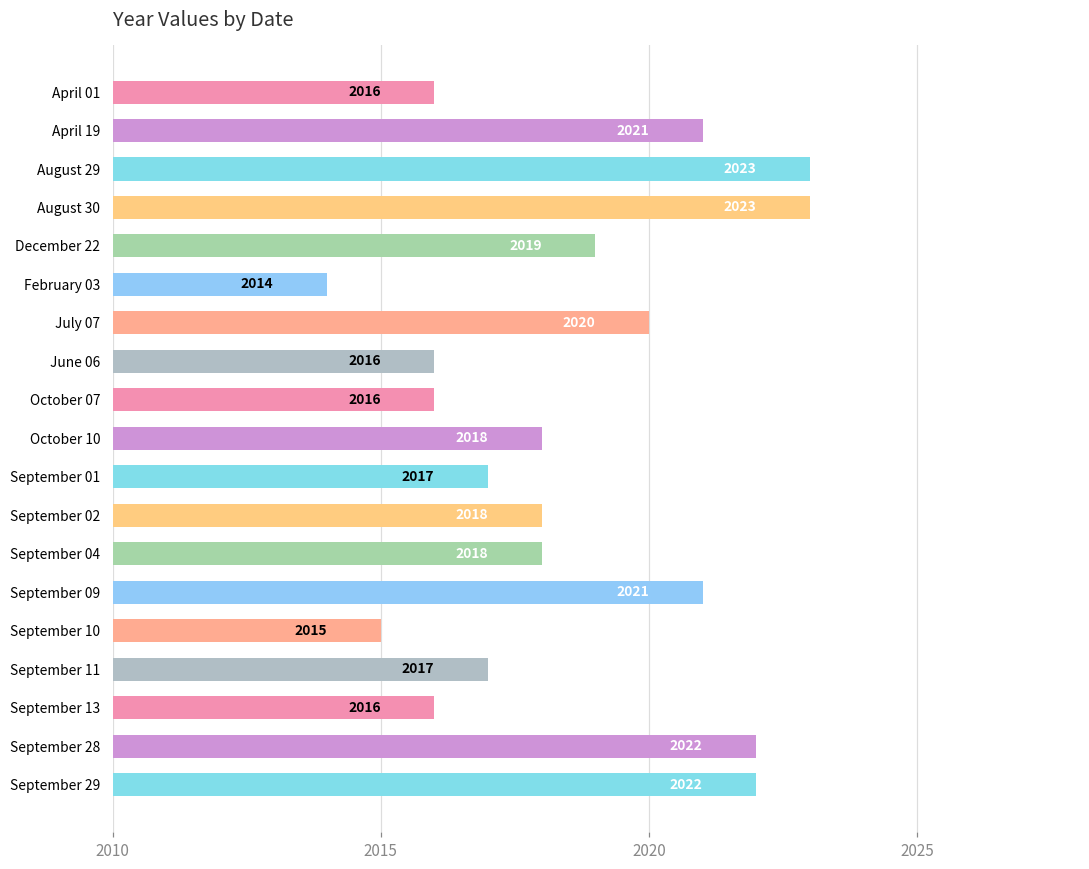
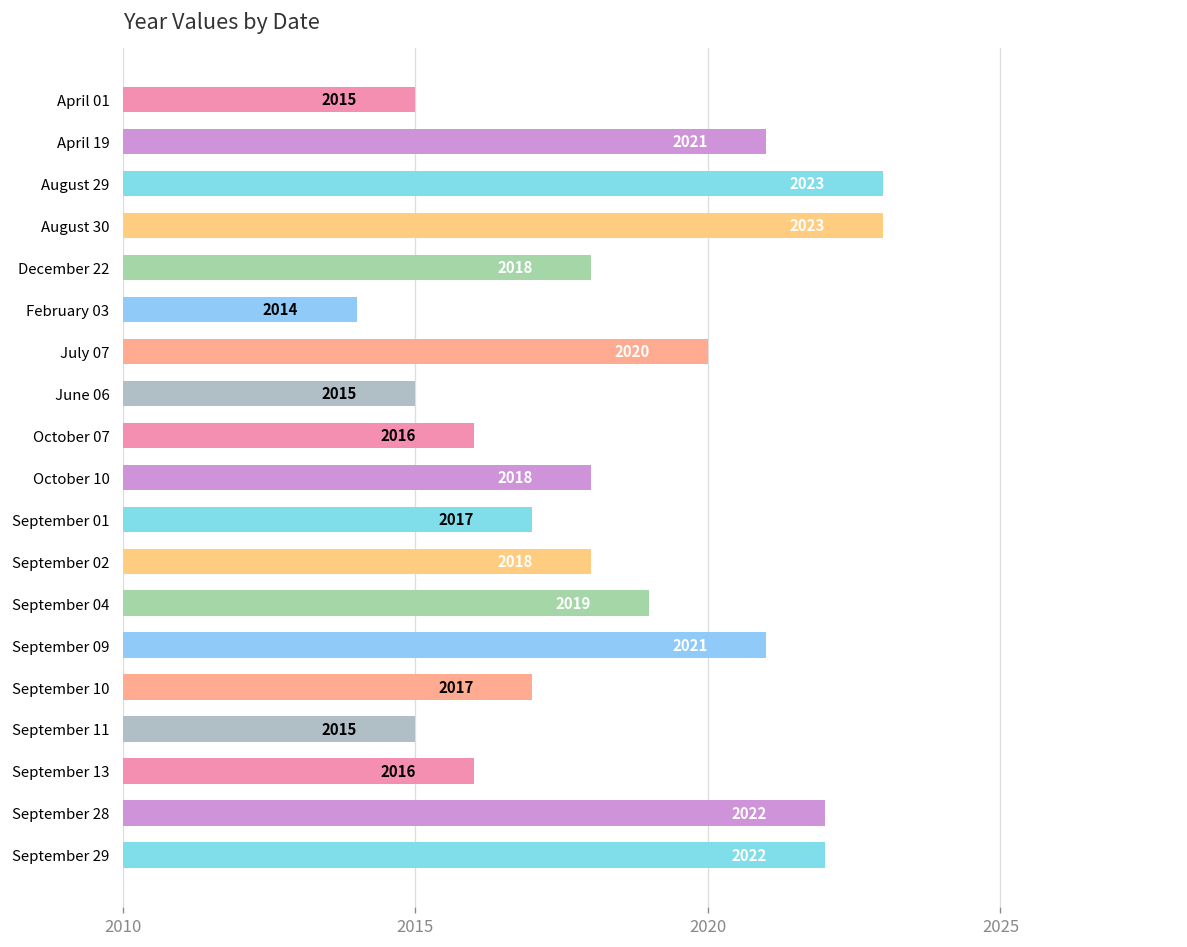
  {
-   "April 01": 2016,
+   "April 01": 2015,
    "April 19": 2021,
    "August 29": 2023,
    "August 30": 2023,
-   "December 22": 2019,
+   "December 22": 2018,
    "February 03": 2014,
    "July 07": 2020,
-   "June 06": 2016,
+   "June 06": 2015,
    "October 07": 2016,
    "October 10": 2018,
    "September 01": 2017,
    "September 02": 2018,
-   "September 04": 2018,
+   "September 04": 2019,
    "September 09": 2021,
-   "September 10": 2015,
-   "September 11": 2017,
+   "September 10": 2017,
+   "September 11": 2015,
    "September 13": 2016,
    "September 28": 2022,
    "September 29": 2022
  }
